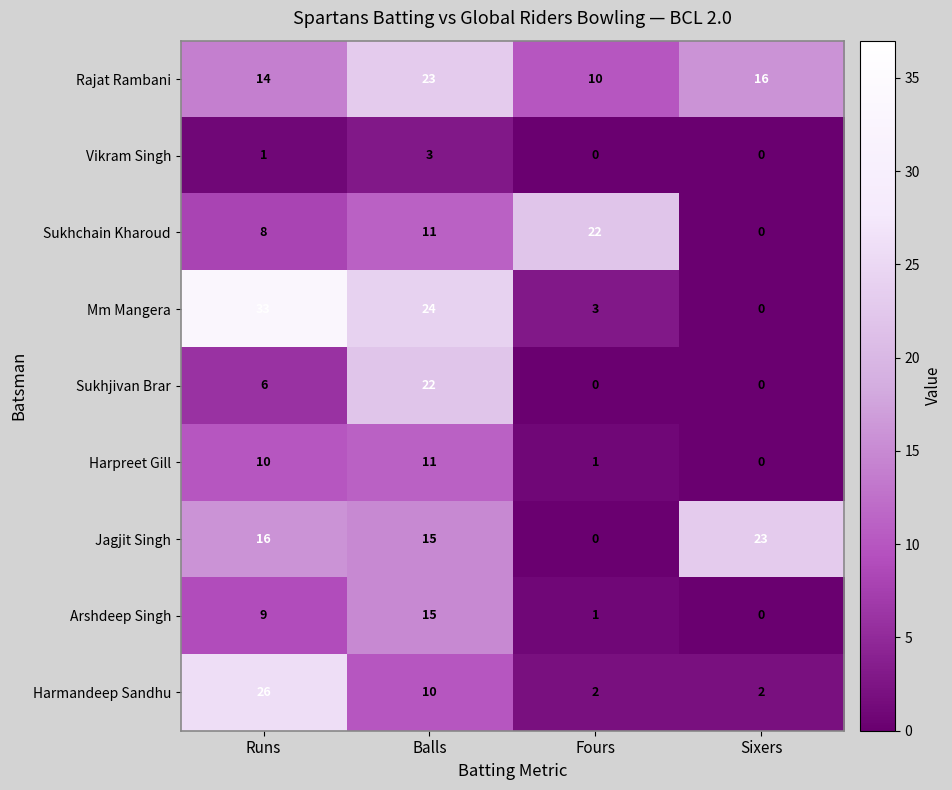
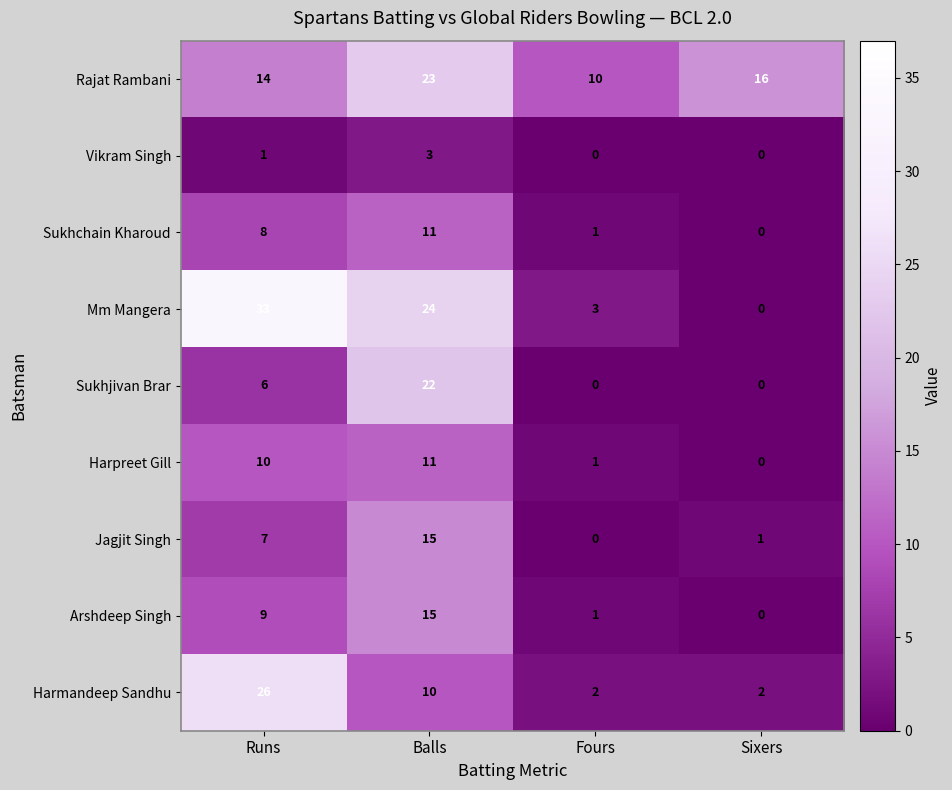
  {
    "Rajat Rambani": {
      "Runs": 14,
      "Balls": 23,
      "Fours": 10,
      "Sixers": 16
    },
    "Vikram Singh": {
      "Runs": 1,
      "Balls": 3,
      "Fours": 0,
      "Sixers": 0
    },
    "Sukhchain Kharoud": {
      "Runs": 8,
      "Balls": 11,
-     "Fours": 22,
+     "Fours": 1,
      "Sixers": 0
    },
    "Mm Mangera": {
      "Fours": 3,
      "Sixers": 0
    },
    "Sukhjivan Brar": {
      "Runs": 6,
      "Balls": 22,
      "Fours": 0,
      "Sixers": 0
    },
    "Harpreet Gill": {
      "Runs": 10,
      "Balls": 11,
      "Fours": 1,
      "Sixers": 0
    },
    "Jagjit Singh": {
-     "Runs": 16,
+     "Runs": 7,
      "Balls": 15,
      "Fours": 0,
-     "Sixers": 23
+     "Sixers": 1
    },
    "Arshdeep Singh": {
      "Runs": 9,
      "Balls": 15,
      "Fours": 1,
      "Sixers": 0
    },
    "Harmandeep Sandhu": {
      "Balls": 10,
      "Fours": 2,
      "Sixers": 2
    }
  }
